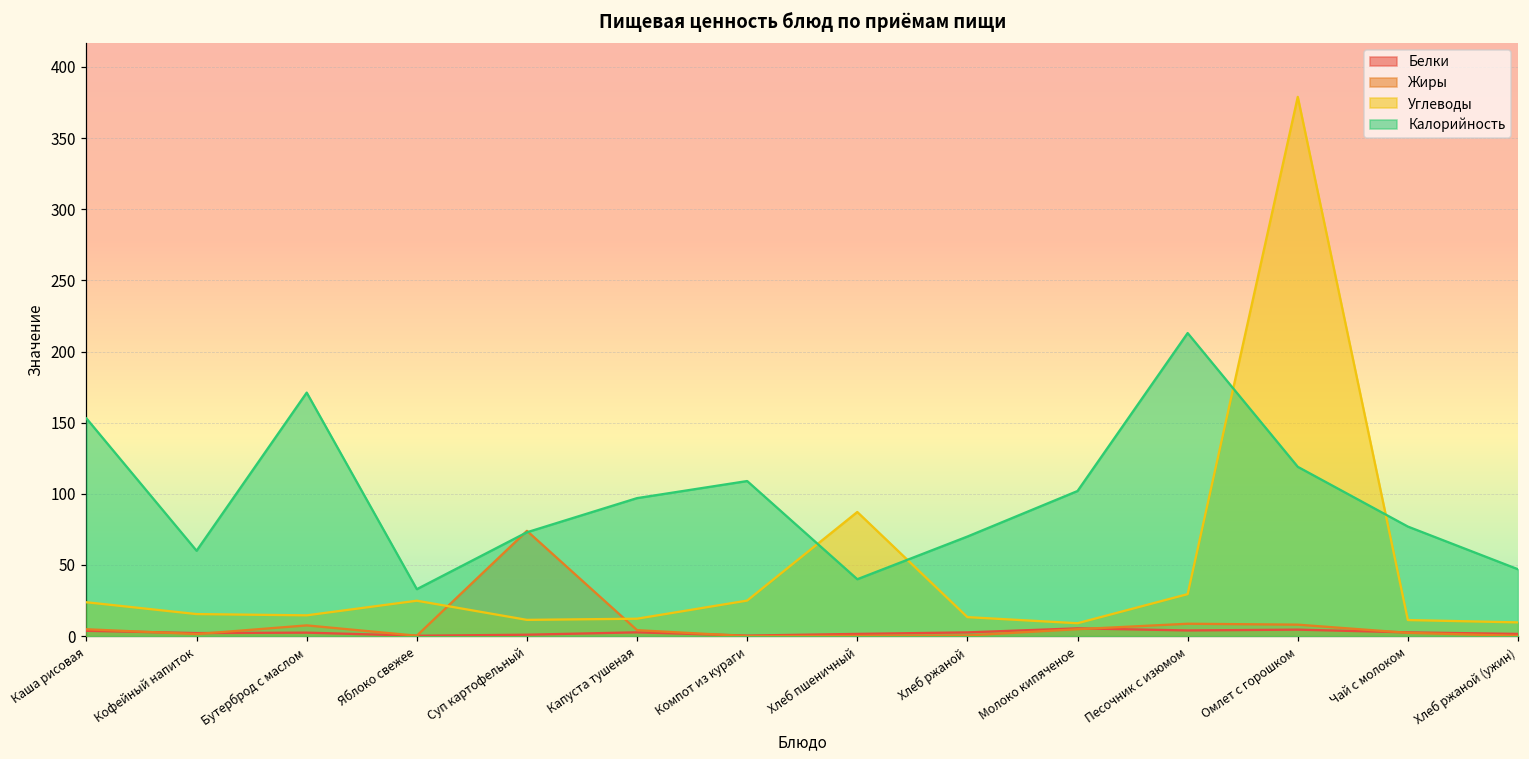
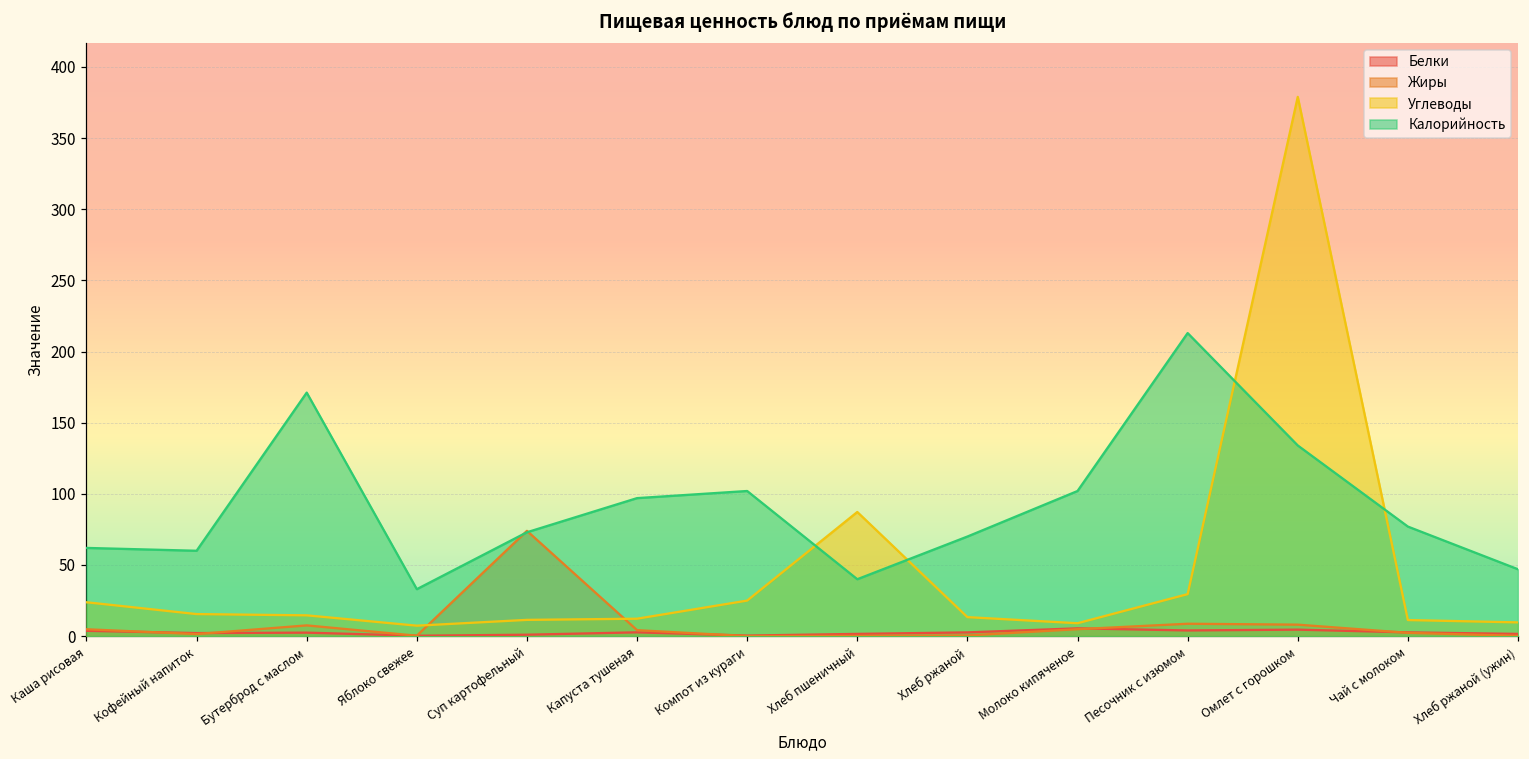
  {
    "Углеводы": {
      "Каша рисовая": 24,
      "Кофейный напиток": 16,
      "Бутерброд с маслом": 15,
-     "Яблоко свежее": 25,
+     "Яблоко свежее": 7,
      "Суп картофельный": 11,
      "Капуста тушеная": 12,
      "Компот из кураги": 25,
      "Хлеб пшеничный": 87,
      "Хлеб ржаной": 13,
      "Молоко кипяченое": 9,
      "Песочник с изюмом": 30,
      "Омлет с горошком": 379,
      "Чай с молоком": 11,
      "Хлеб ржаной (ужин)": 10
    },
    "Калорийность": {
-     "Каша рисовая": 153,
+     "Каша рисовая": 62,
      "Кофейный напиток": 60,
      "Бутерброд с маслом": 171,
      "Яблоко свежее": 33,
      "Капуста тушеная": 97,
-     "Компот из кураги": 109,
+     "Компот из кураги": 102,
      "Хлеб пшеничный": 40,
      "Хлеб ржаной": 70,
      "Молоко кипяченое": 102,
      "Песочник с изюмом": 213,
-     "Омлет с горошком": 119,
+     "Омлет с горошком": 134,
      "Чай с молоком": 77,
      "Хлеб ржаной (ужин)": 47
    }
  }
